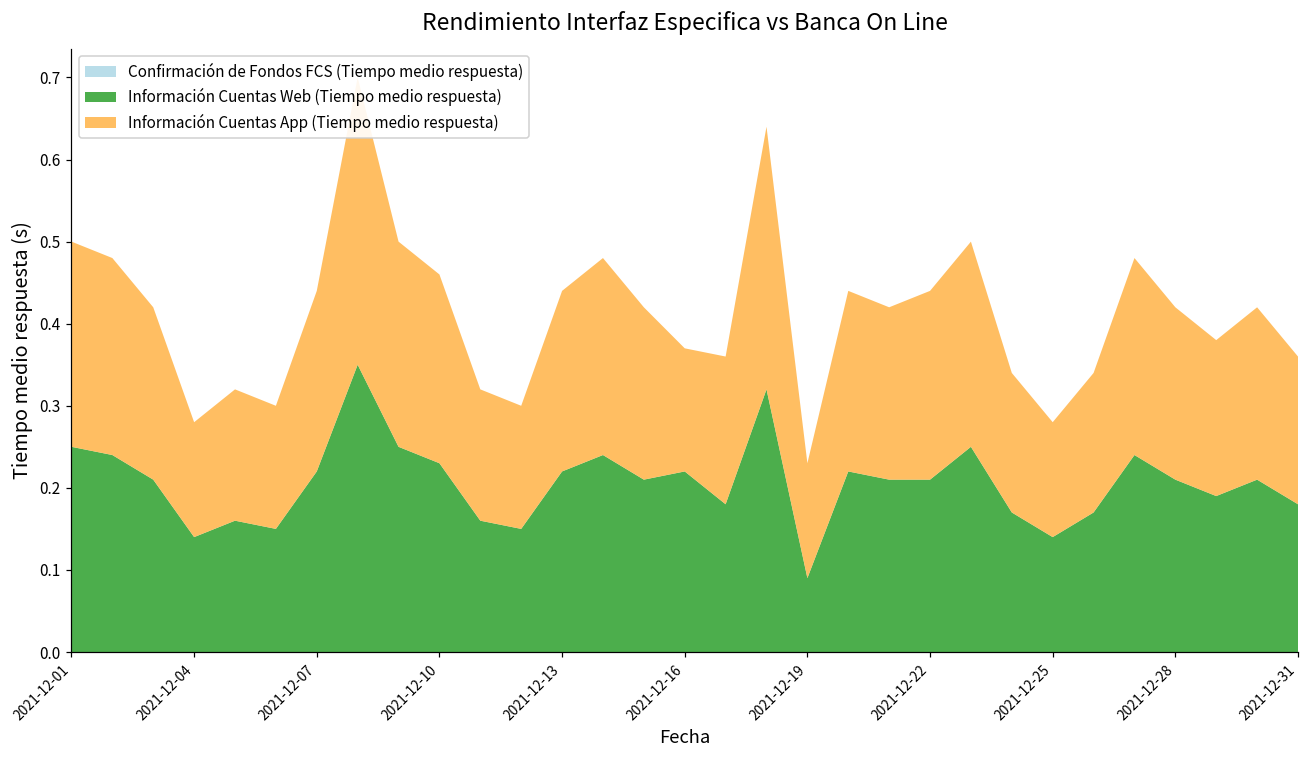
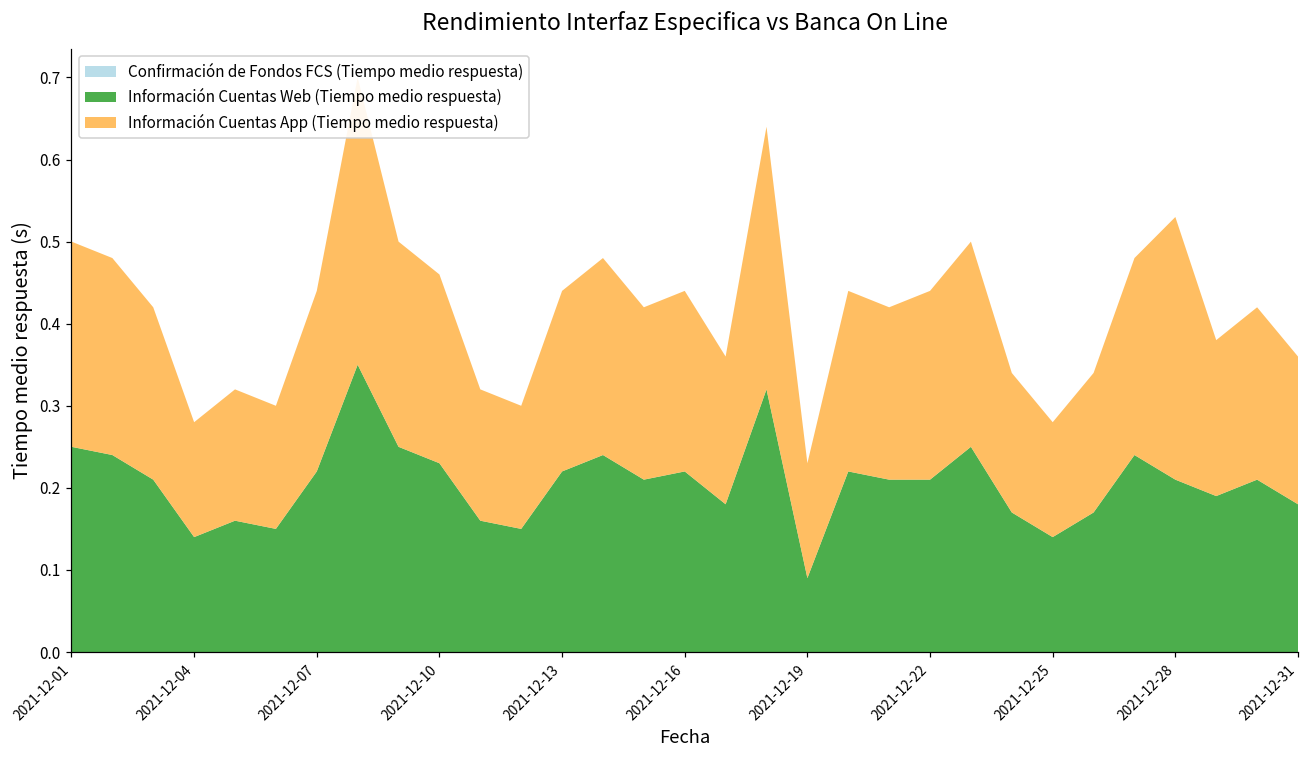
  {
    "Confirmación de Fondos FCS (Tiempo medio respuesta)": {
      "2021-12-01": 0.00,
      "2021-12-04": 0.00,
      "2021-12-07": 0.00,
      "2021-12-10": 0.00,
      "2021-12-13": 0.00,
      "2021-12-16": 0.00,
      "2021-12-19": 0.00,
      "2021-12-22": 0.00,
      "2021-12-25": 0.00,
      "2021-12-28": 0.00,
      "2021-12-31": 0.00
    },
    "Información Cuentas Web (Tiempo medio respuesta)": {
      "2021-12-01": 0.25,
      "2021-12-04": 0.14,
      "2021-12-07": 0.22,
      "2021-12-10": 0.23,
      "2021-12-13": 0.22,
      "2021-12-16": 0.22,
      "2021-12-19": 0.09,
      "2021-12-22": 0.21,
      "2021-12-25": 0.14,
      "2021-12-28": 0.21,
      "2021-12-31": 0.18
    },
    "Información Cuentas App (Tiempo medio respuesta)": {
      "2021-12-01": 0.25,
      "2021-12-04": 0.14,
      "2021-12-07": 0.22,
      "2021-12-10": 0.23,
      "2021-12-13": 0.22,
-     "2021-12-16": 0.15,
+     "2021-12-16": 0.22,
      "2021-12-19": 0.14,
      "2021-12-22": 0.23,
      "2021-12-25": 0.14,
-     "2021-12-28": 0.21,
+     "2021-12-28": 0.32,
      "2021-12-31": 0.18
    }
  }
